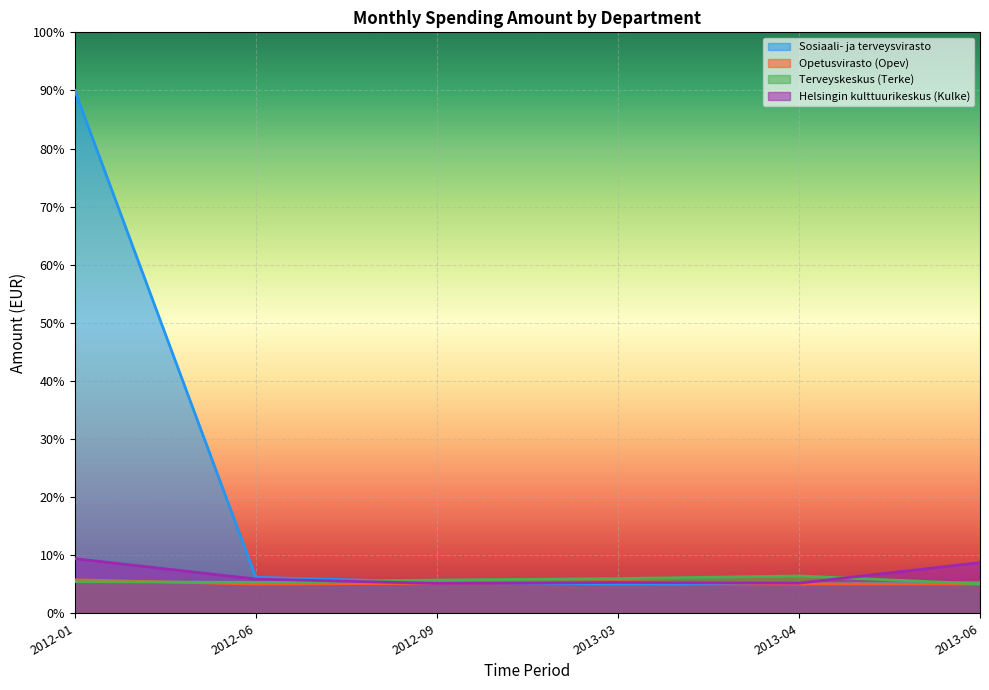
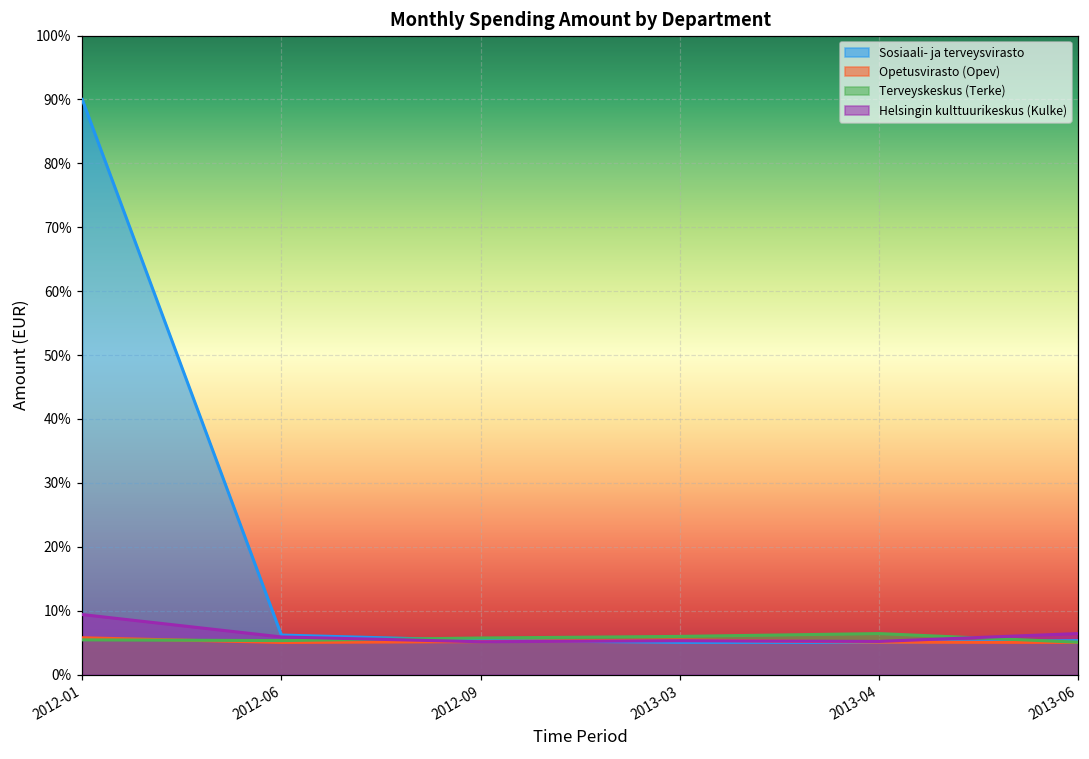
  {
    "Sosiaali- ja terveysvirasto": {
      "2012-01": "90%"
    },
    "Terveyskeskus (Terke)": {
      "2013-03": "6%",
      "2013-04": "6%"
    },
    "Helsingin kulttuurikeskus (Kulke)": {
      "2012-01": "9%",
-     "2013-06": "9%"
+     "2013-06": "6%"
    }
  }
